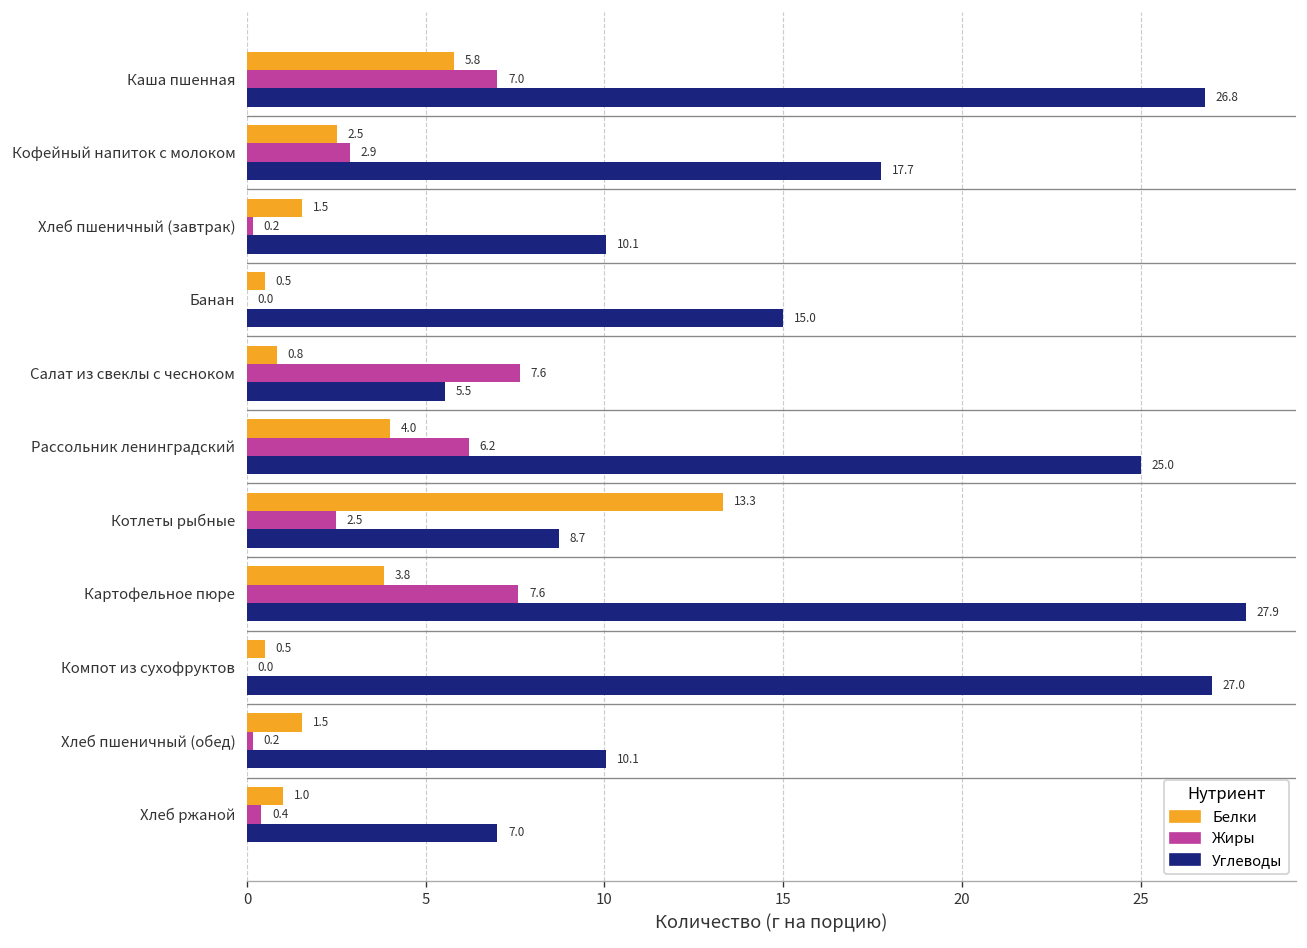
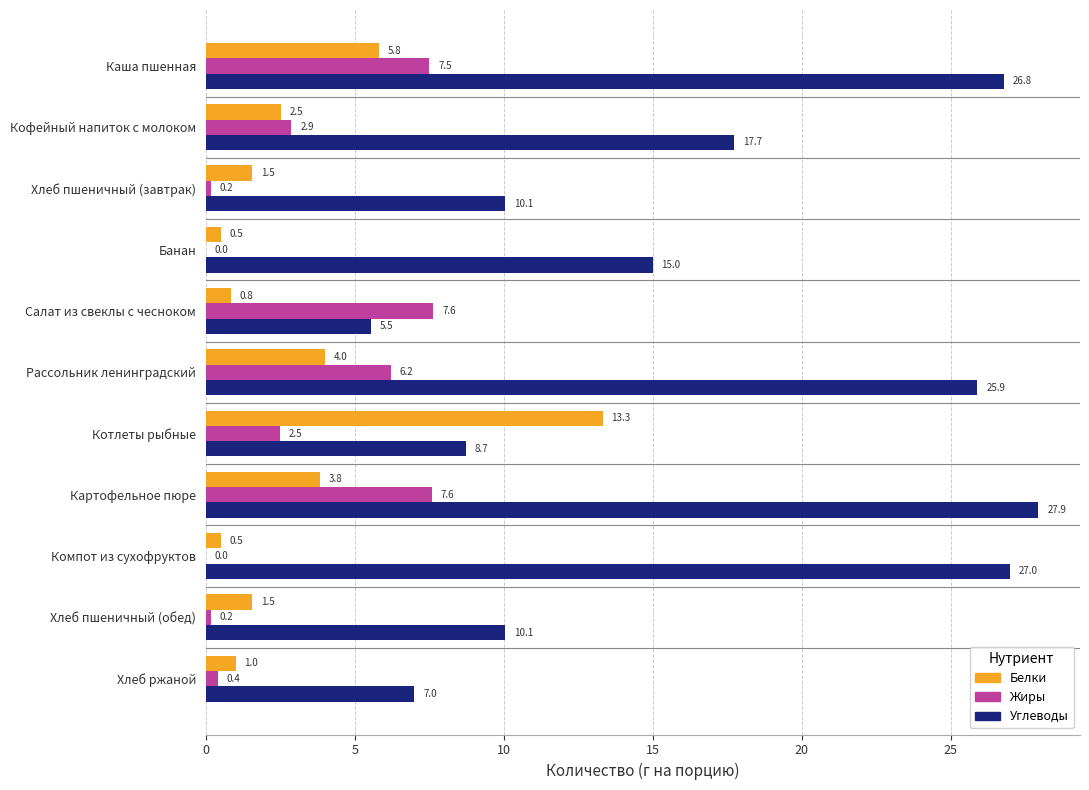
  {
    "Белки": {
      "Каша пшенная": 5.8,
      "Кофейный напиток с молоком": 2.5,
      "Хлеб пшеничный (завтрак)": 1.5,
      "Банан": 0.5,
      "Салат из свеклы с чесноком": 0.8,
      "Рассольник ленинградский": 4.0,
      "Котлеты рыбные": 13.3,
      "Картофельное пюре": 3.8,
      "Компот из сухофруктов": 0.5,
      "Хлеб пшеничный (обед)": 1.5,
      "Хлеб ржаной": 1.0
    },
    "Жиры": {
-     "Каша пшенная": 7.0,
+     "Каша пшенная": 7.5,
      "Кофейный напиток с молоком": 2.9,
      "Хлеб пшеничный (завтрак)": 0.2,
      "Банан": 0.0,
      "Салат из свеклы с чесноком": 7.6,
      "Рассольник ленинградский": 6.2,
      "Котлеты рыбные": 2.5,
      "Картофельное пюре": 7.6,
      "Компот из сухофруктов": 0.0,
      "Хлеб пшеничный (обед)": 0.2,
      "Хлеб ржаной": 0.4
    },
    "Углеводы": {
      "Каша пшенная": 26.8,
      "Кофейный напиток с молоком": 17.7,
      "Хлеб пшеничный (завтрак)": 10.1,
      "Банан": 15.0,
      "Салат из свеклы с чесноком": 5.5,
-     "Рассольник ленинградский": 25.0,
+     "Рассольник ленинградский": 25.9,
      "Котлеты рыбные": 8.7,
      "Картофельное пюре": 27.9,
      "Компот из сухофруктов": 27.0,
      "Хлеб пшеничный (обед)": 10.1,
      "Хлеб ржаной": 7.0
    }
  }
